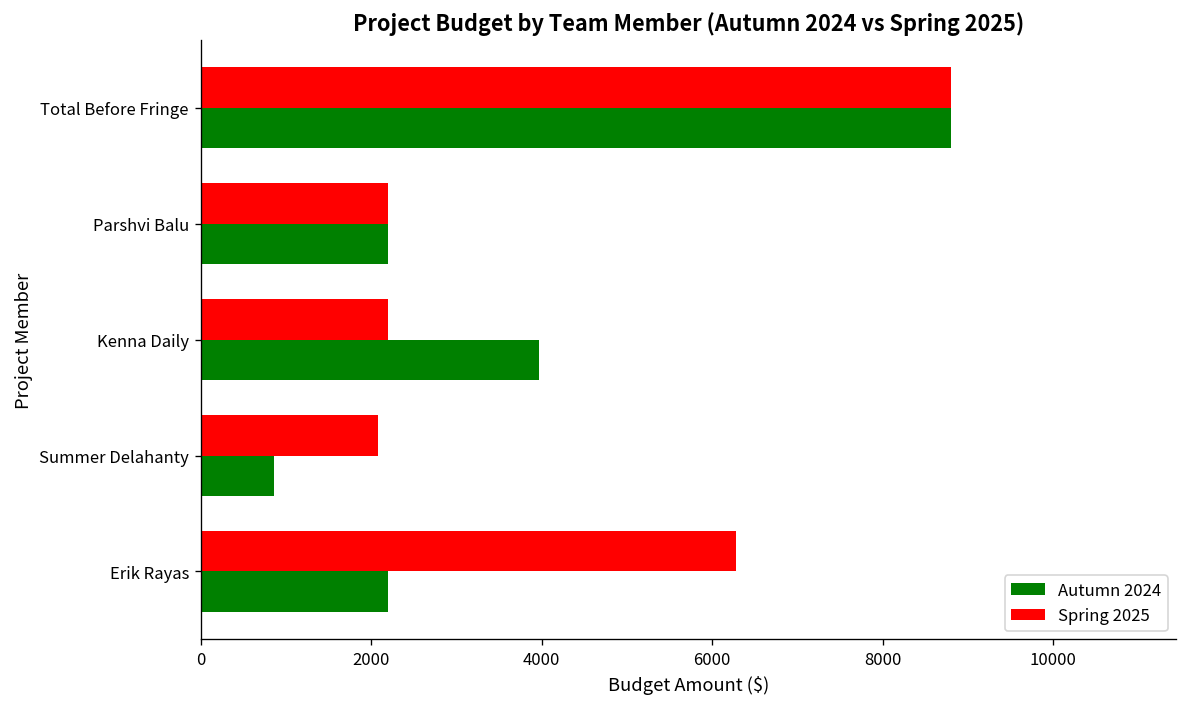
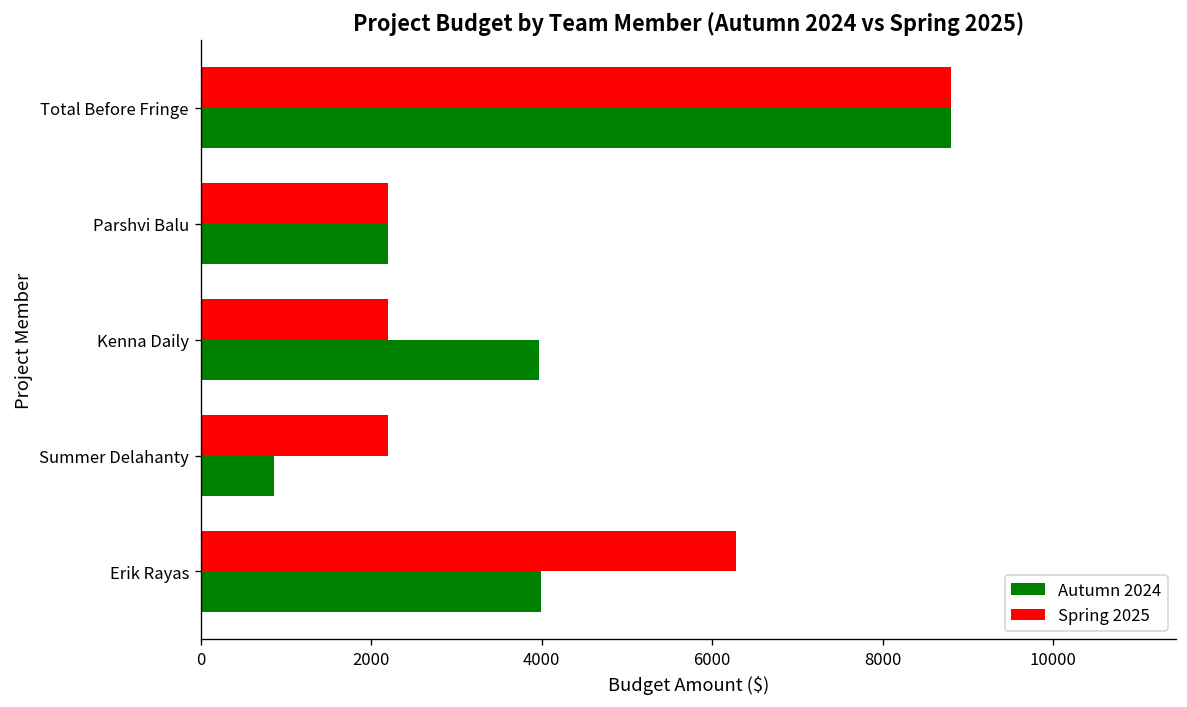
  {
    "Autumn 2024": {
      "Total Before Fringe": 8800,
      "Parshvi Balu": 2200,
      "Kenna Daily": 4000,
      "Summer Delahanty": 900,
-     "Erik Rayas": 2200
+     "Erik Rayas": 4000
    },
    "Spring 2025": {
      "Total Before Fringe": 8800,
      "Parshvi Balu": 2200,
      "Kenna Daily": 2200,
-     "Summer Delahanty": 2100,
+     "Summer Delahanty": 2200,
      "Erik Rayas": 6300
    }
  }
